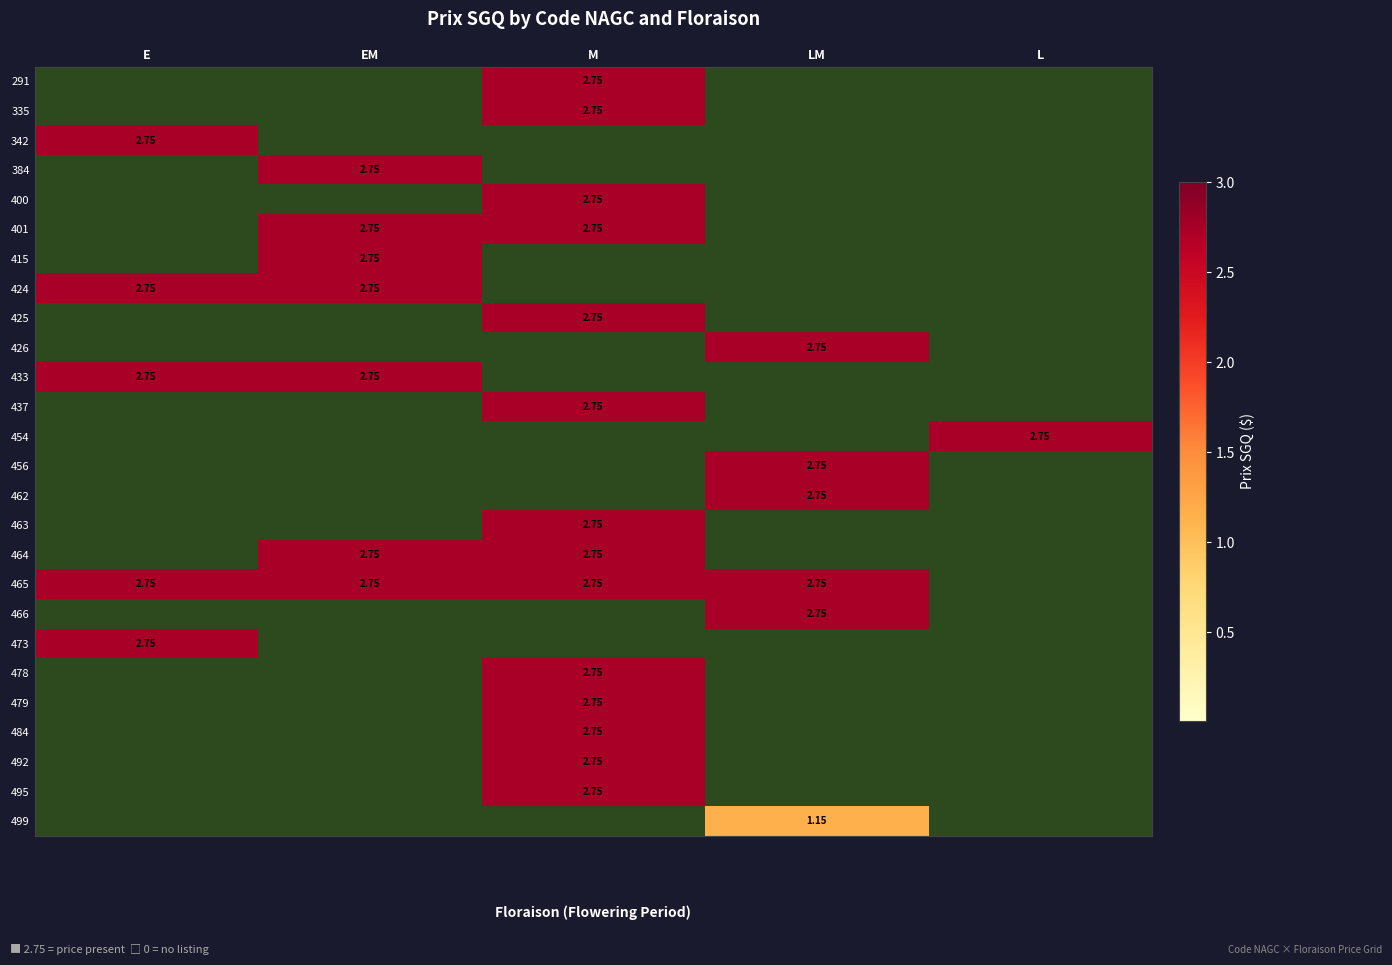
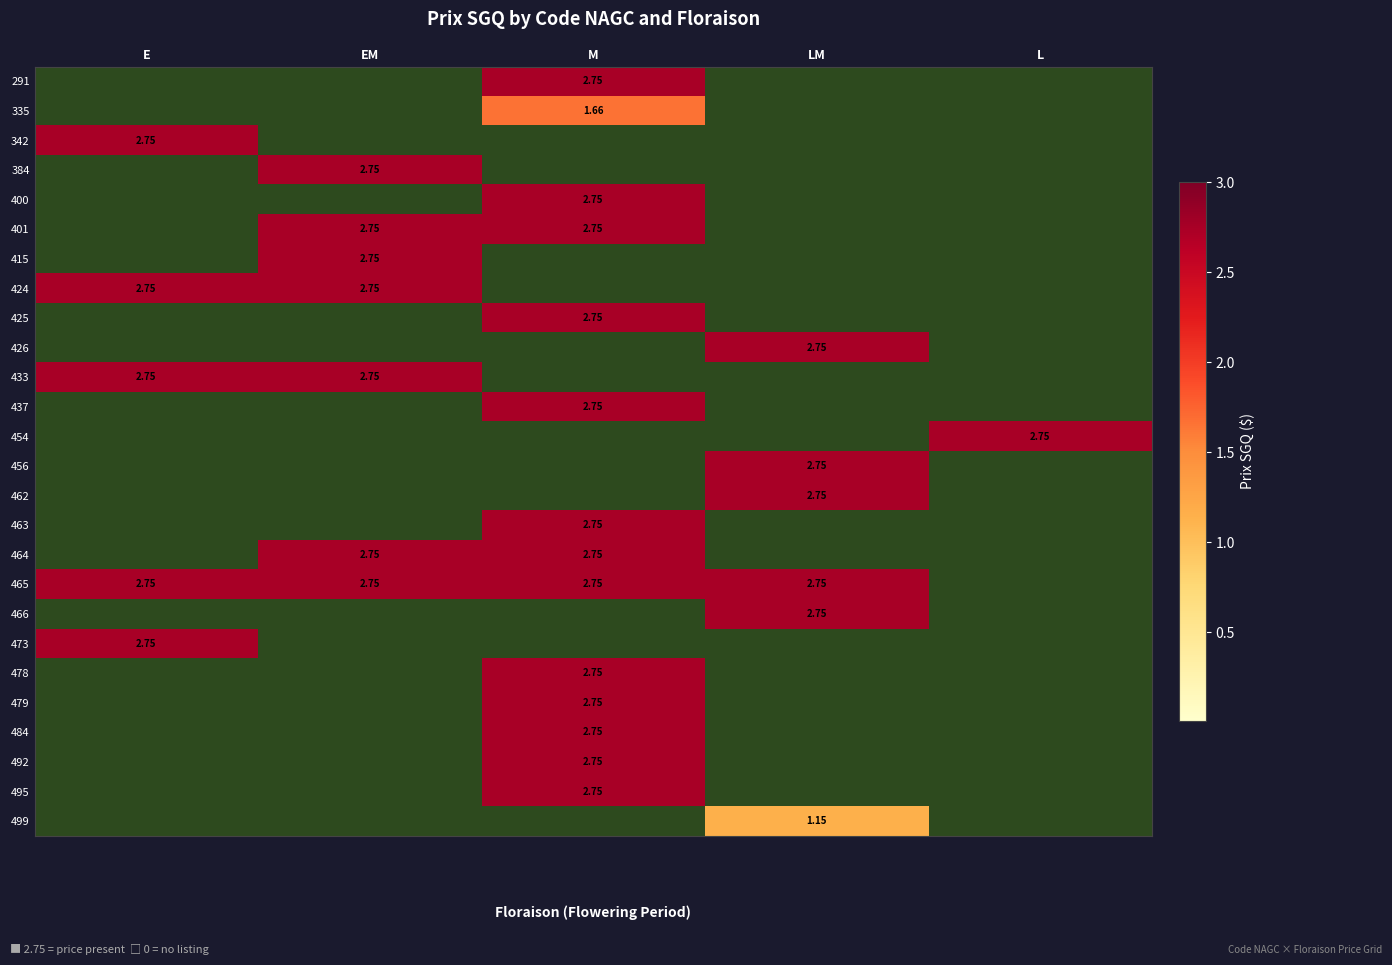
  {
    "291": {
      "M": 2.75
    },
    "335": {
-     "M": 2.75
+     "M": 1.66
    },
    "342": {
      "E": 2.75
    },
    "384": {
      "EM": 2.75
    },
    "400": {
      "M": 2.75
    },
    "401": {
      "EM": 2.75,
      "M": 2.75
    },
    "415": {
      "EM": 2.75
    },
    "424": {
      "E": 2.75,
      "EM": 2.75
    },
    "425": {
      "M": 2.75
    },
    "426": {
      "LM": 2.75
    },
    "433": {
      "E": 2.75,
      "EM": 2.75
    },
    "437": {
      "M": 2.75
    },
    "454": {
      "L": 2.75
    },
    "456": {
      "LM": 2.75
    },
    "462": {
      "LM": 2.75
    },
    "463": {
      "M": 2.75
    },
    "464": {
      "EM": 2.75,
      "M": 2.75
    },
    "465": {
      "E": 2.75,
      "EM": 2.75,
      "M": 2.75,
      "LM": 2.75
    },
    "466": {
      "LM": 2.75
    },
    "473": {
      "E": 2.75
    },
    "478": {
      "M": 2.75
    },
    "479": {
      "M": 2.75
    },
    "484": {
      "M": 2.75
    },
    "492": {
      "M": 2.75
    },
    "495": {
      "M": 2.75
    },
    "499": {
      "LM": 1.15
    }
  }
